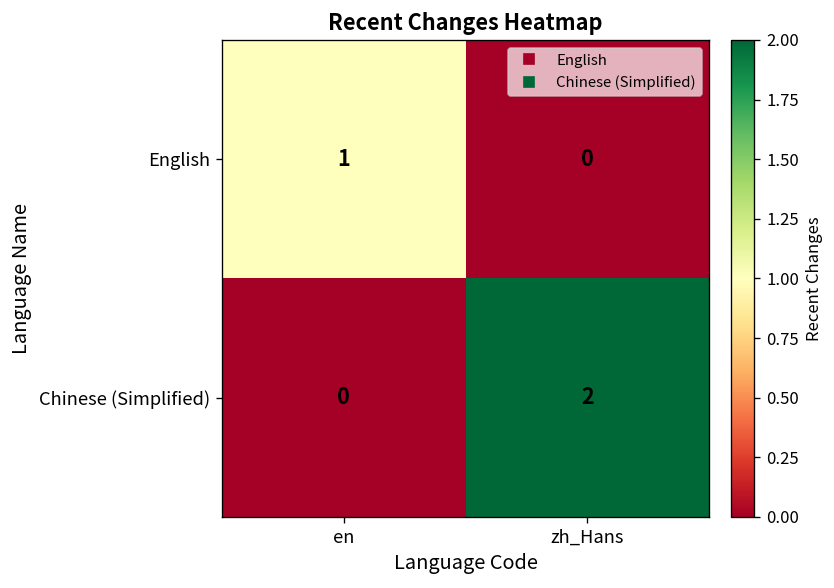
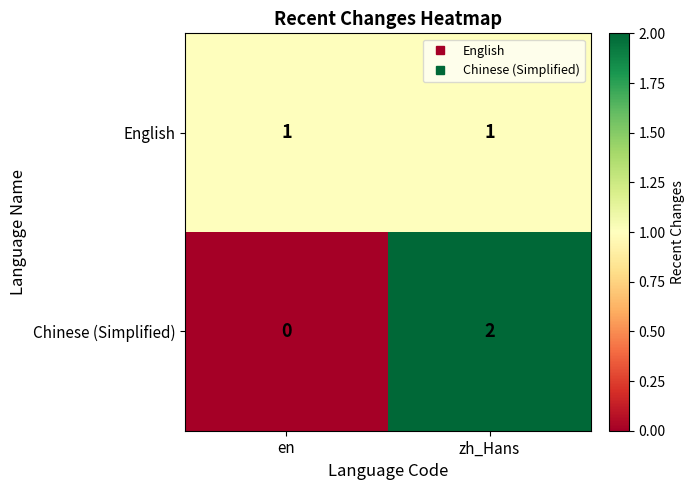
  {
    "English": {
      "en": 1,
-     "zh_Hans": 0
+     "zh_Hans": 1
    },
    "Chinese (Simplified)": {
      "en": 0,
      "zh_Hans": 2
    }
  }
